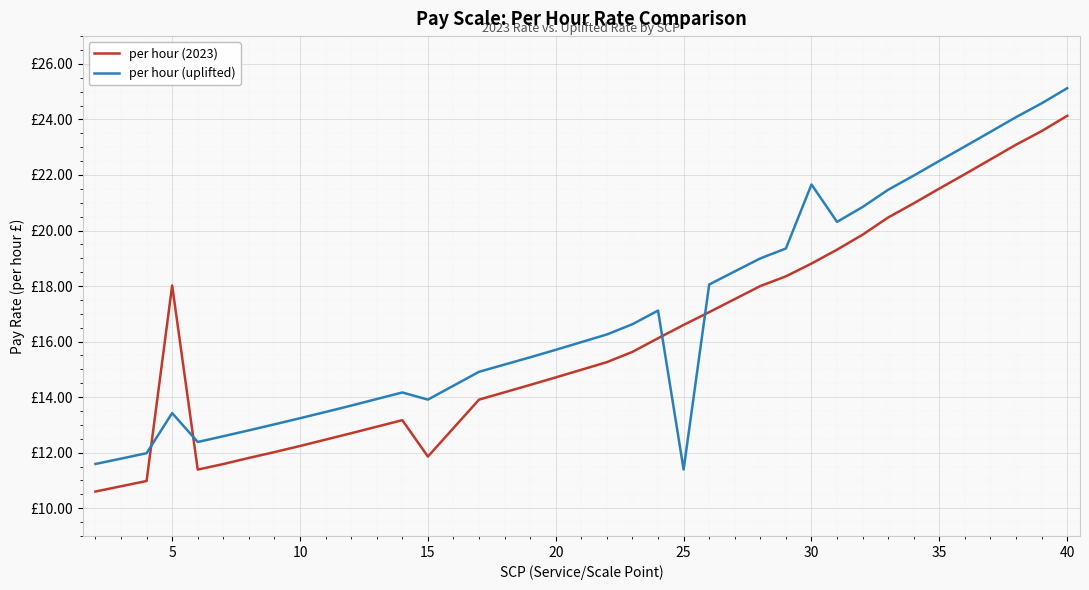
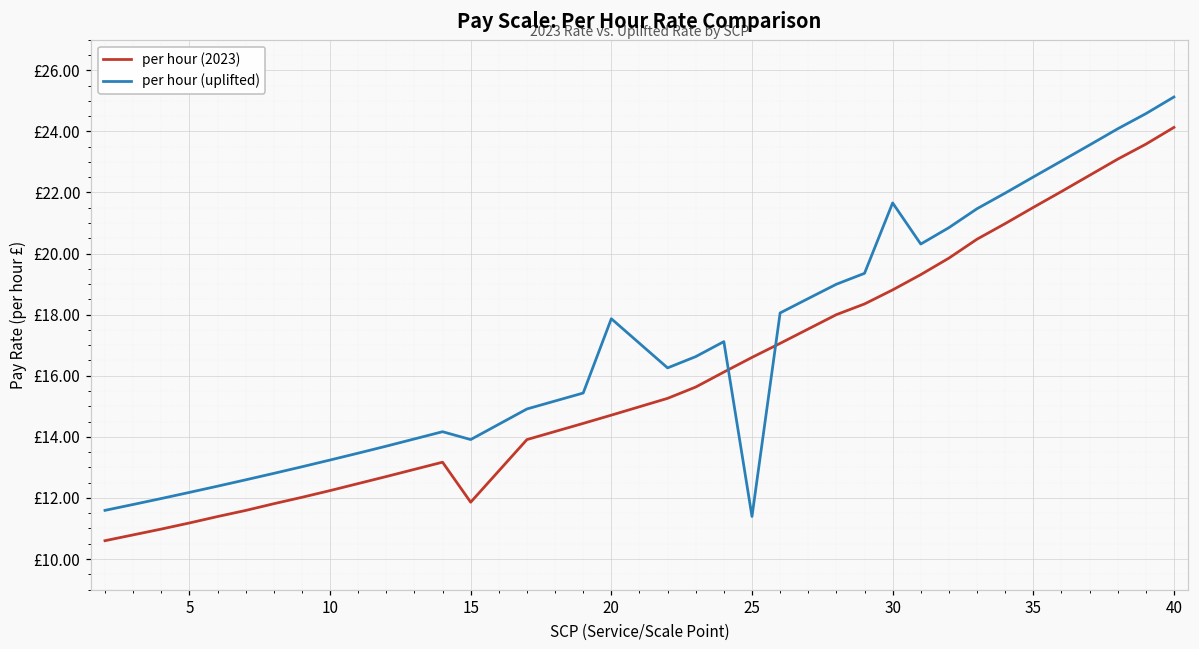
  {
    "per hour (2023)": {
-     "5": "£18.0",
+     "5": "£11.2",
      "10": "£12.2",
      "15": "£11.9",
      "20": "£14.7",
      "25": "£16.6",
      "30": "£18.8",
      "35": "£21.5",
      "40": "£24.1"
    },
    "per hour (uplifted)": {
-     "5": "£13.4",
+     "5": "£12.2",
      "10": "£13.2",
      "15": "£13.9",
-     "20": "£15.7",
+     "20": "£17.9",
      "25": "£11.4",
      "30": "£21.7",
      "35": "£22.5",
      "40": "£25.1"
    }
  }
